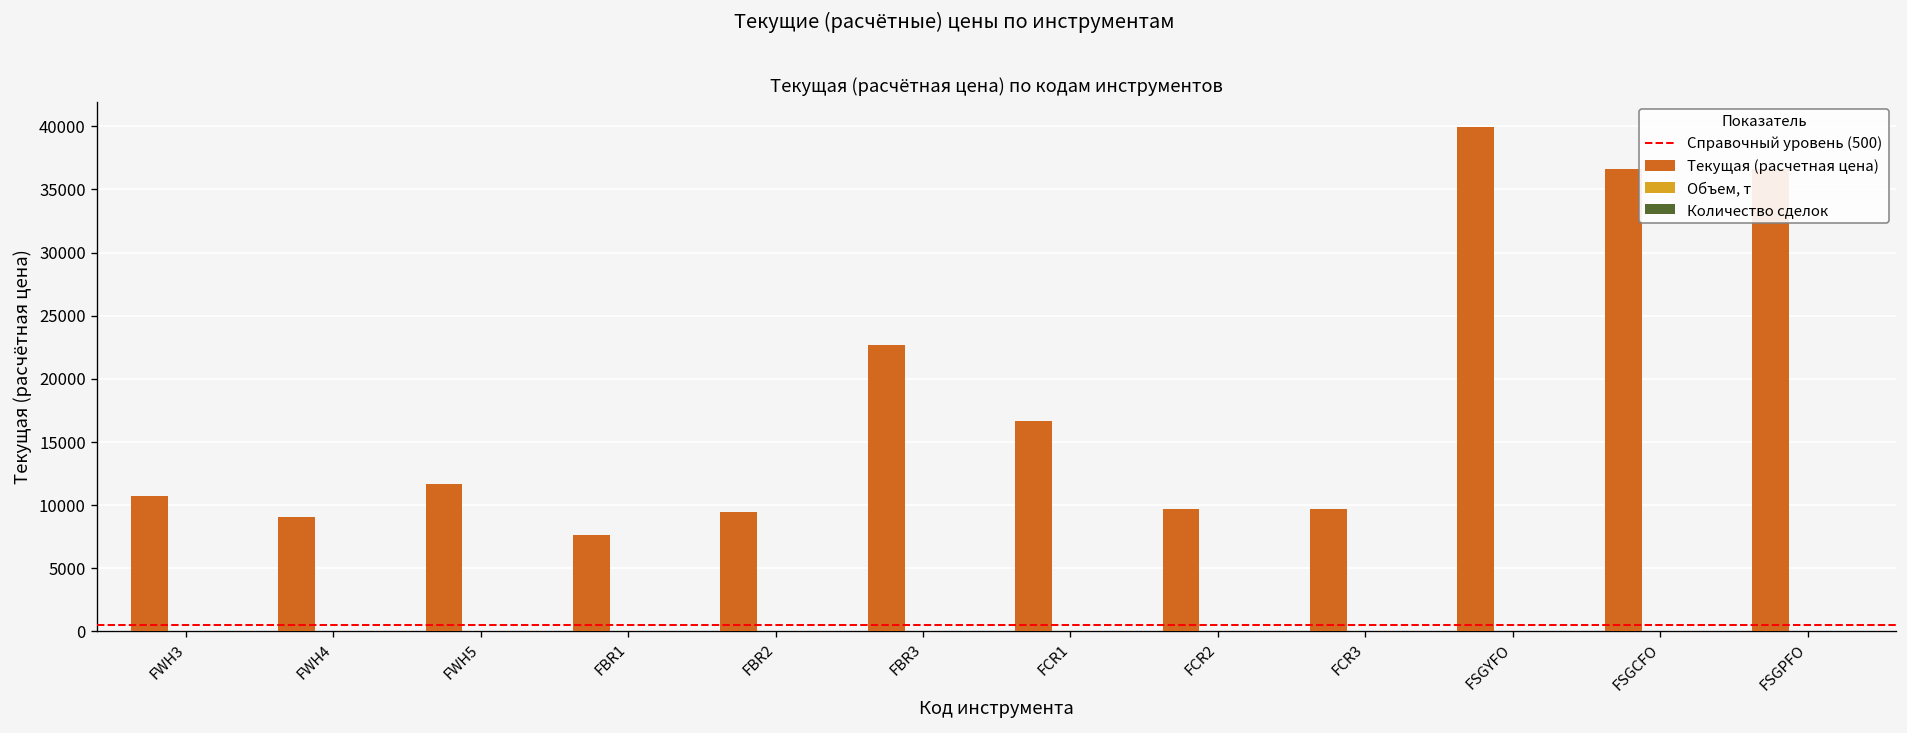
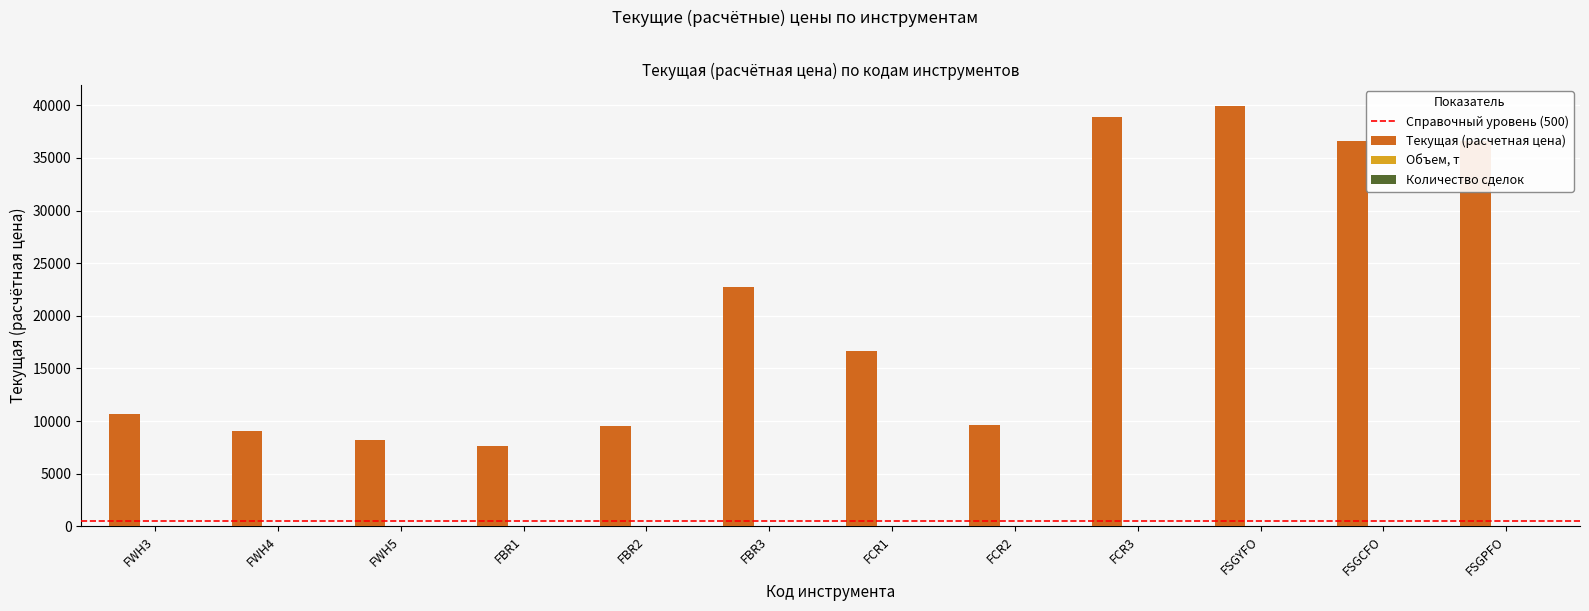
  {
    "Текущая (расчетная цена)": {
      "FWH3": 10700,
      "FWH4": 9100,
-     "FWH5": 11700,
+     "FWH5": 8200,
      "FBR1": 7600,
      "FBR2": 9500,
      "FBR3": 22700,
      "FCR1": 16700,
      "FCR2": 9700,
-     "FCR3": 9700,
+     "FCR3": 38900,
      "FSGYFO": 40000,
      "FSGCFO": 36600
    },
    "Объем, т": {
      "FWH3": 0,
      "FWH4": 0,
      "FWH5": 0,
      "FBR1": 0,
      "FBR2": 0,
      "FBR3": 0,
      "FCR1": 0,
      "FCR2": 0,
      "FCR3": 0,
      "FSGYFO": 0,
      "FSGCFO": 0,
      "FSGPFO": 0
    },
    "Количество сделок": {
      "FWH3": 0,
      "FWH4": 0,
      "FWH5": 0,
      "FBR1": 0,
      "FBR2": 0,
      "FBR3": 0,
      "FCR1": 0,
      "FCR2": 0,
      "FCR3": 0,
      "FSGYFO": 0,
      "FSGCFO": 0,
      "FSGPFO": 0
    }
  }
